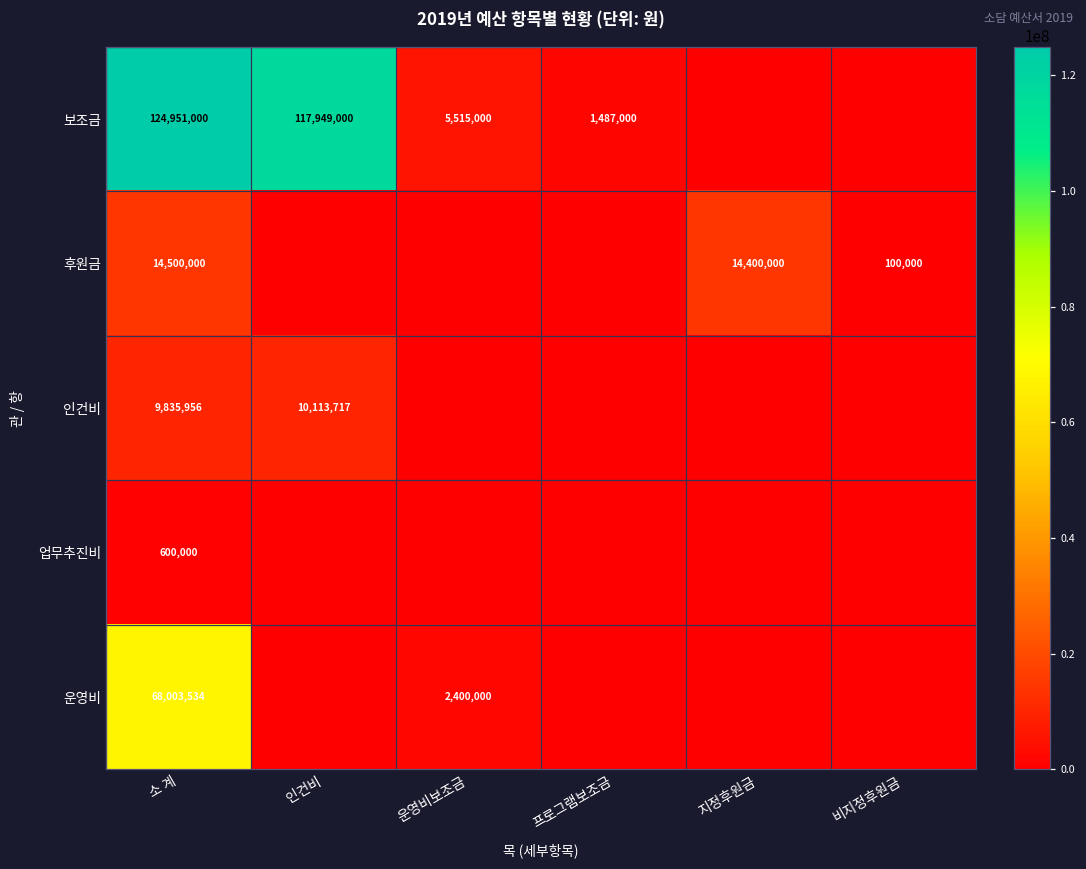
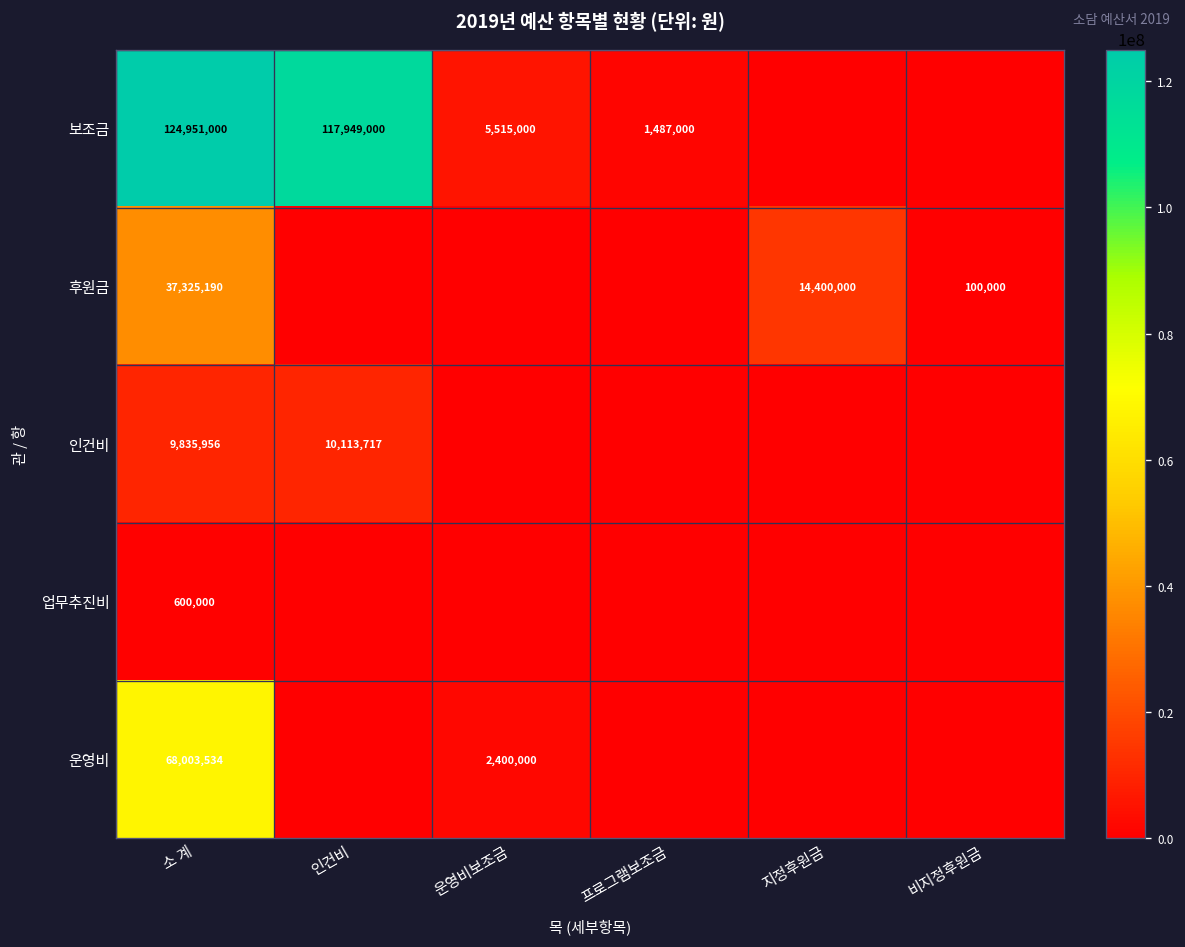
  {
    "보조금": {
      "소 계": "124,951,000",
      "인건비": "117,949,000",
      "운영비보조금": "5,515,000",
      "프로그램보조금": "1,487,000"
    },
    "후원금": {
-     "소 계": "14,500,000",
+     "소 계": "37,325,190",
      "지정후원금": "14,400,000",
      "비지정후원금": "100,000"
    },
    "인건비": {
      "소 계": "9,835,956",
      "인건비": "10,113,717"
    },
    "업무추진비": {
      "소 계": "600,000"
    },
    "운영비": {
      "소 계": "68,003,534",
      "운영비보조금": "2,400,000"
    }
  }
